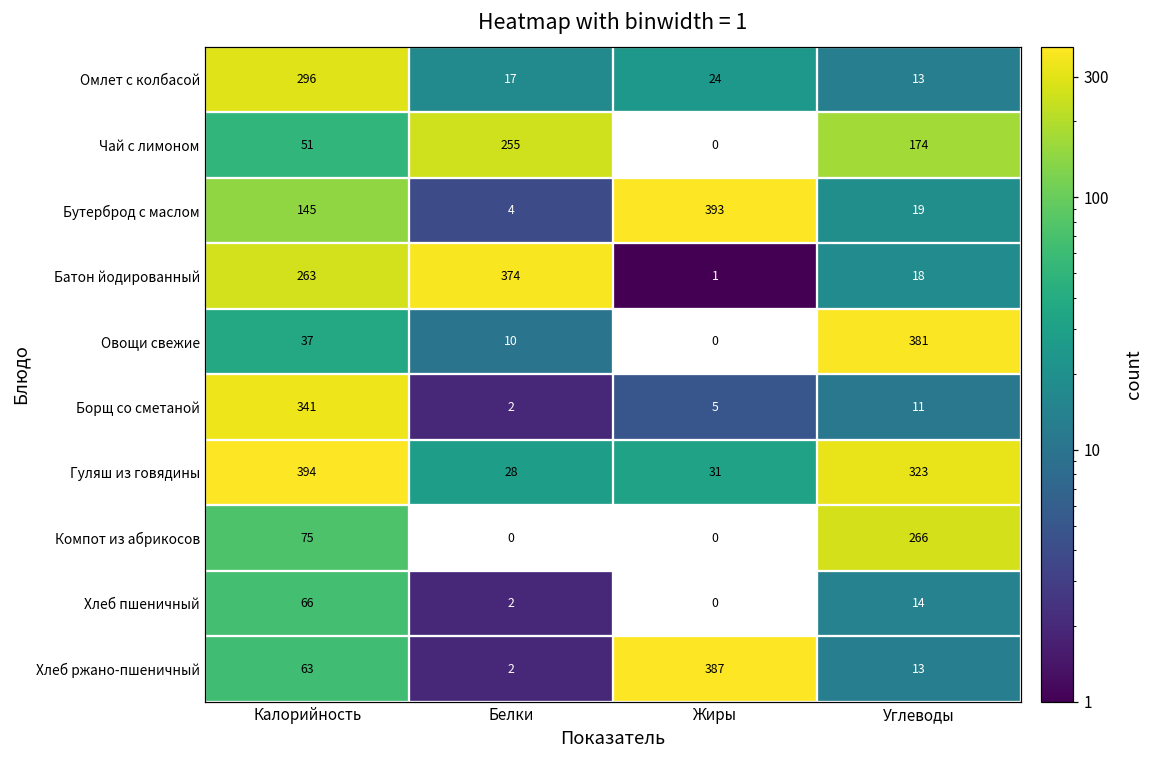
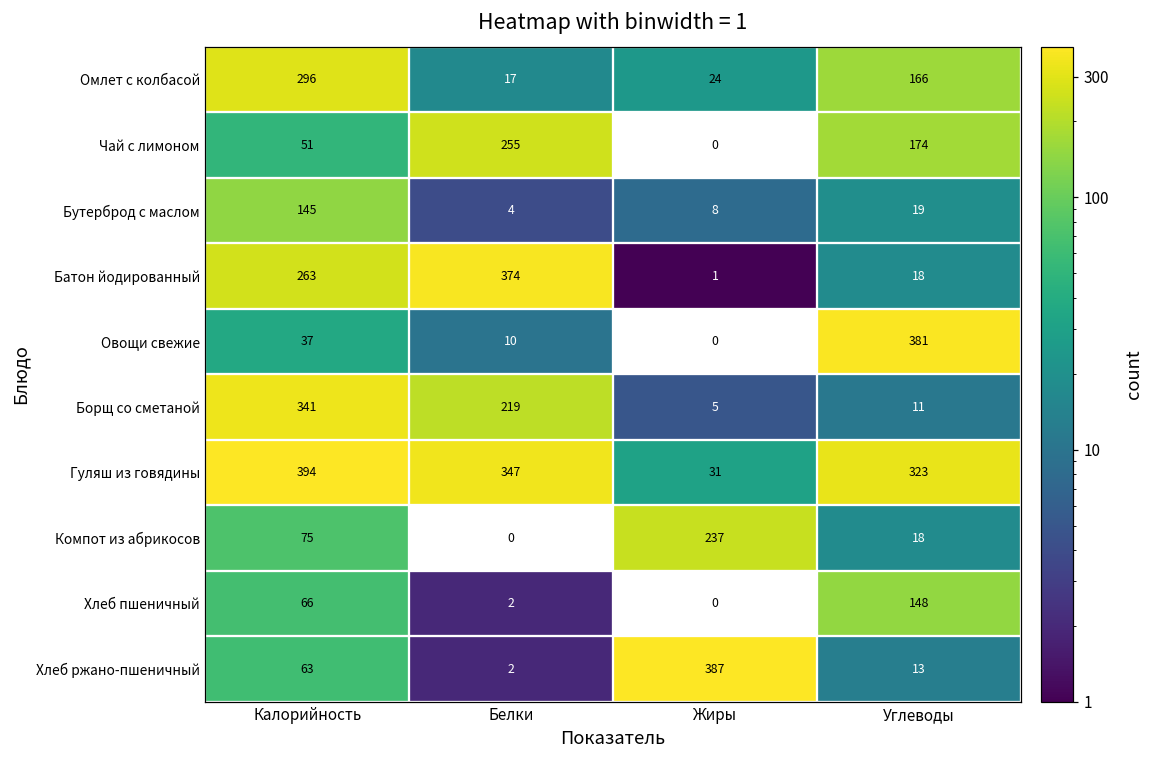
  {
    "Омлет с колбасой": {
      "Калорийность": 296,
      "Белки": 17,
      "Жиры": 24,
-     "Углеводы": 13
+     "Углеводы": 166
    },
    "Чай с лимоном": {
      "Калорийность": 51,
      "Белки": 255,
      "Жиры": 0,
      "Углеводы": 174
    },
    "Бутерброд с маслом": {
      "Калорийность": 145,
      "Белки": 4,
-     "Жиры": 393,
+     "Жиры": 8,
      "Углеводы": 19
    },
    "Батон йодированный": {
      "Калорийность": 263,
      "Белки": 374,
      "Жиры": 1,
      "Углеводы": 18
    },
    "Овощи свежие": {
      "Калорийность": 37,
      "Белки": 10,
      "Жиры": 0,
      "Углеводы": 381
    },
    "Борщ со сметаной": {
      "Калорийность": 341,
-     "Белки": 2,
+     "Белки": 219,
      "Жиры": 5,
      "Углеводы": 11
    },
    "Гуляш из говядины": {
      "Калорийность": 394,
-     "Белки": 28,
+     "Белки": 347,
      "Жиры": 31,
      "Углеводы": 323
    },
    "Компот из абрикосов": {
      "Калорийность": 75,
      "Белки": 0,
-     "Жиры": 0,
-     "Углеводы": 266
+     "Жиры": 237,
+     "Углеводы": 18
    },
    "Хлеб пшеничный": {
      "Калорийность": 66,
      "Белки": 2,
      "Жиры": 0,
-     "Углеводы": 14
+     "Углеводы": 148
    },
    "Хлеб ржано-пшеничный": {
      "Калорийность": 63,
      "Белки": 2,
      "Жиры": 387,
      "Углеводы": 13
    }
  }
